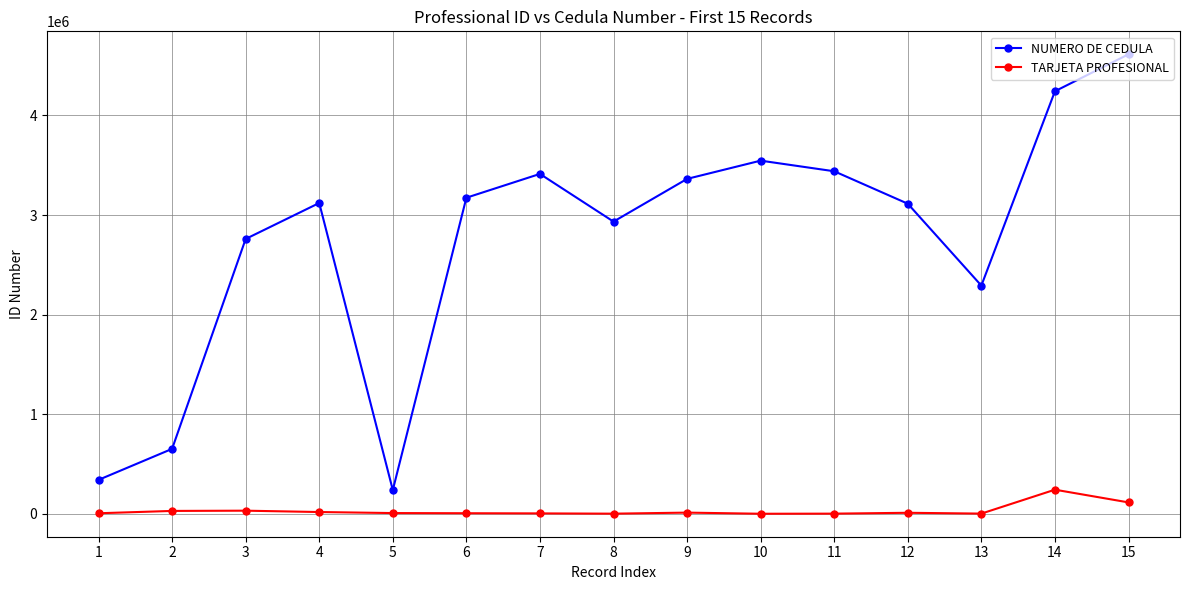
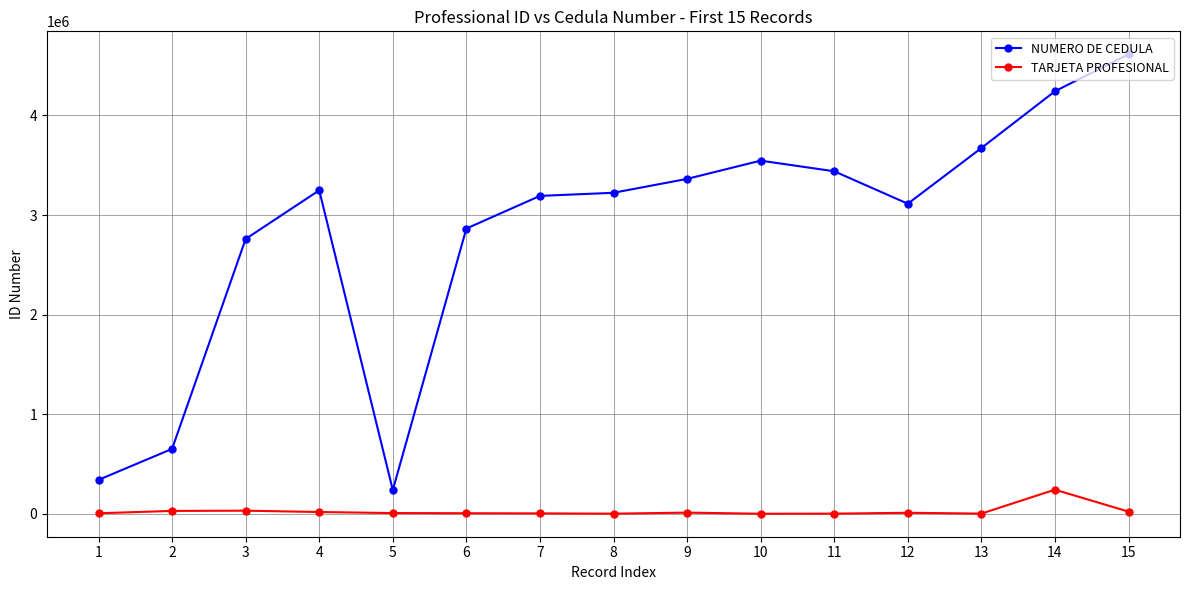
  {
    "NUMERO DE CEDULA": {
      "1": 300000,
      "2": 700000,
      "3": 2800000,
-     "4": 3100000,
+     "4": 3200000,
      "5": 200000,
-     "6": 3200000,
-     "7": 3400000,
-     "8": 2900000,
+     "6": 2900000,
+     "7": 3200000,
+     "8": 3200000,
      "9": 3400000,
      "10": 3500000,
      "11": 3400000,
      "12": 3100000,
-     "13": 2300000,
+     "13": 3700000,
      "14": 4200000
    },
    "TARJETA PROFESIONAL": {
      "1": 0,
      "2": 0,
      "3": 0,
      "4": 0,
      "5": 0,
      "6": 0,
      "7": 0,
      "8": 0,
      "9": 0,
      "10": 0,
      "11": 0,
      "12": 0,
      "13": 0,
      "14": 200000,
-     "15": 100000
+     "15": 0
    }
  }
